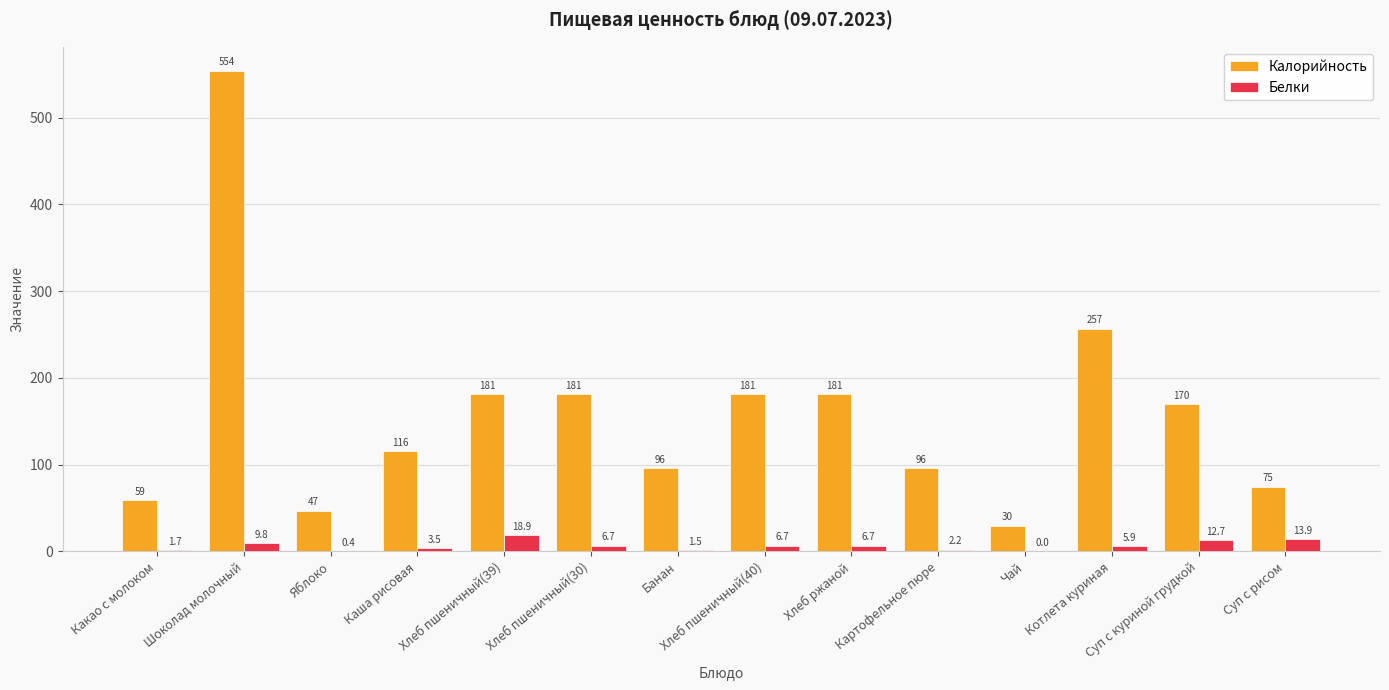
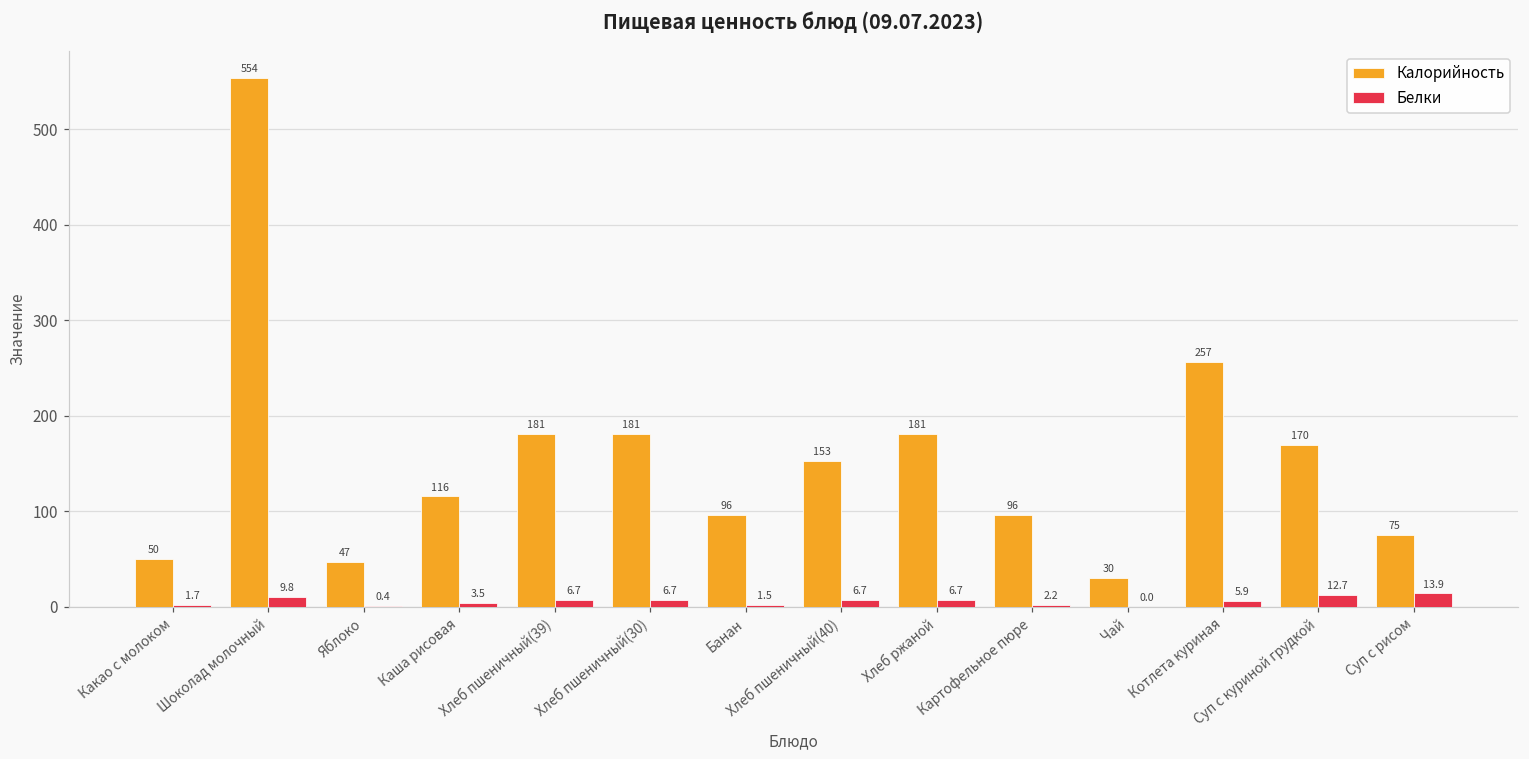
  {
    "Калорийность": {
-     "Какао с молоком": 59,
+     "Какао с молоком": 50,
      "Шоколад молочный": 554,
      "Яблоко": 47,
      "Каша рисовая": 116,
      "Хлеб пшеничный(39)": 181,
      "Хлеб пшеничный(30)": 181,
      "Банан": 96,
-     "Хлеб пшеничный(40)": 181,
+     "Хлеб пшеничный(40)": 153,
      "Хлеб ржаной": 181,
      "Картофельное пюре": 96,
      "Чай": 30,
      "Котлета куриная": 257,
      "Суп с куриной грудкой": 170,
      "Суп с рисом": 75
    },
    "Белки": {
      "Какао с молоком": 1.7,
      "Шоколад молочный": 9.8,
      "Яблоко": 0.4,
      "Каша рисовая": 3.5,
-     "Хлеб пшеничный(39)": 18.9,
+     "Хлеб пшеничный(39)": 6.7,
      "Хлеб пшеничный(30)": 6.7,
      "Банан": 1.5,
      "Хлеб пшеничный(40)": 6.7,
      "Хлеб ржаной": 6.7,
      "Картофельное пюре": 2.2,
      "Чай": 0.0,
      "Котлета куриная": 5.9,
      "Суп с куриной грудкой": 12.7,
      "Суп с рисом": 13.9
    }
  }
